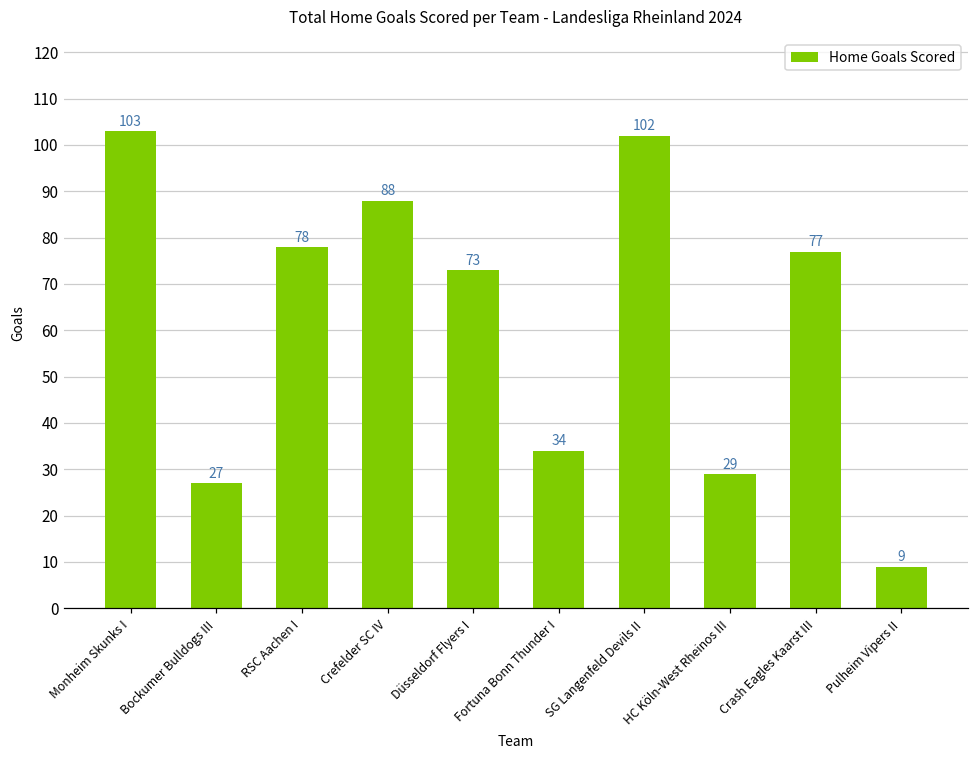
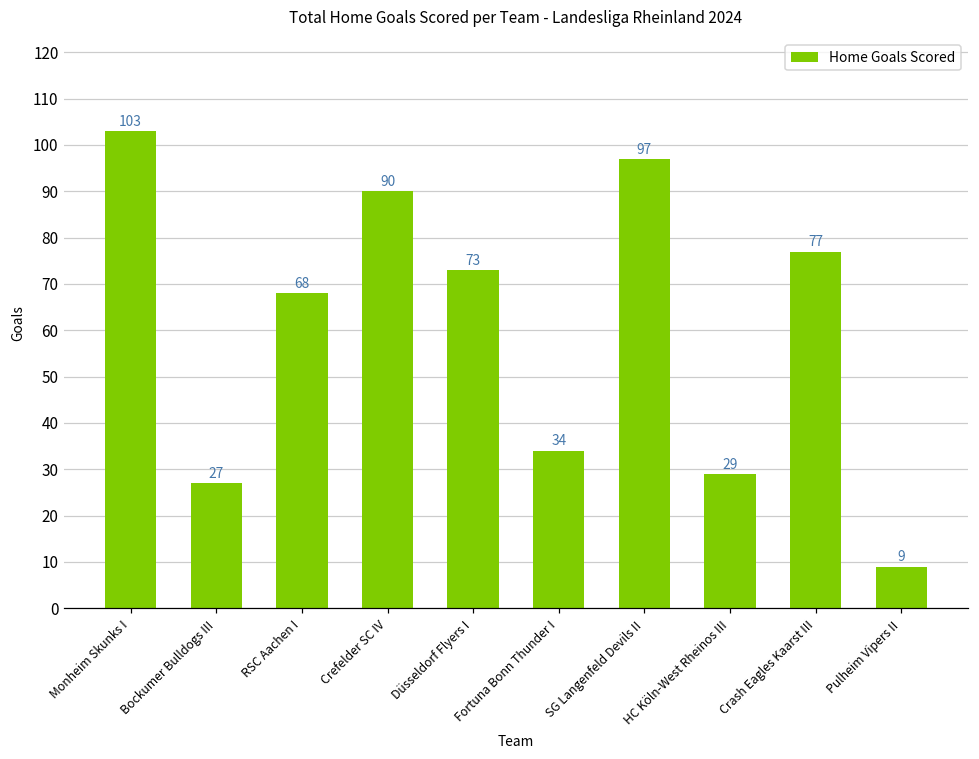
  {
    "Monheim Skunks I": 103,
    "Bockumer Bulldogs III": 27,
-   "RSC Aachen I": 78,
-   "Crefelder SC IV": 88,
+   "RSC Aachen I": 68,
+   "Crefelder SC IV": 90,
    "Düsseldorf Flyers I": 73,
    "Fortuna Bonn Thunder I": 34,
-   "SG Langenfeld Devils II": 102,
+   "SG Langenfeld Devils II": 97,
    "HC Köln-West Rheinos III": 29,
    "Crash Eagles Kaarst III": 77,
    "Pulheim Vipers II": 9
  }
